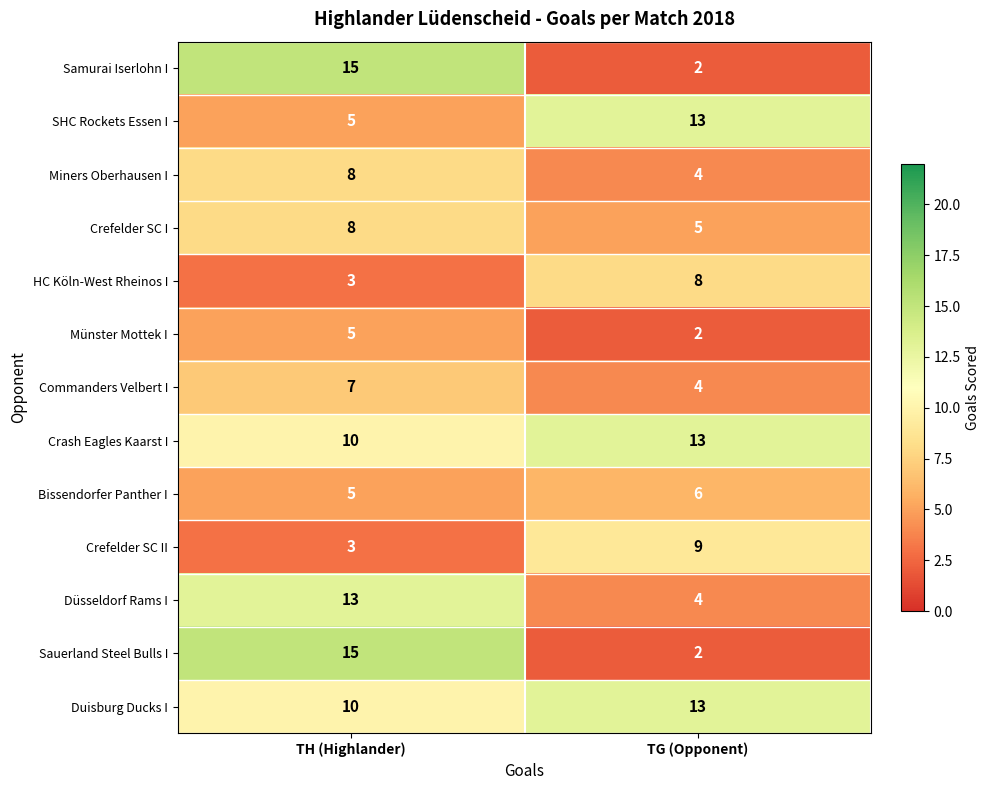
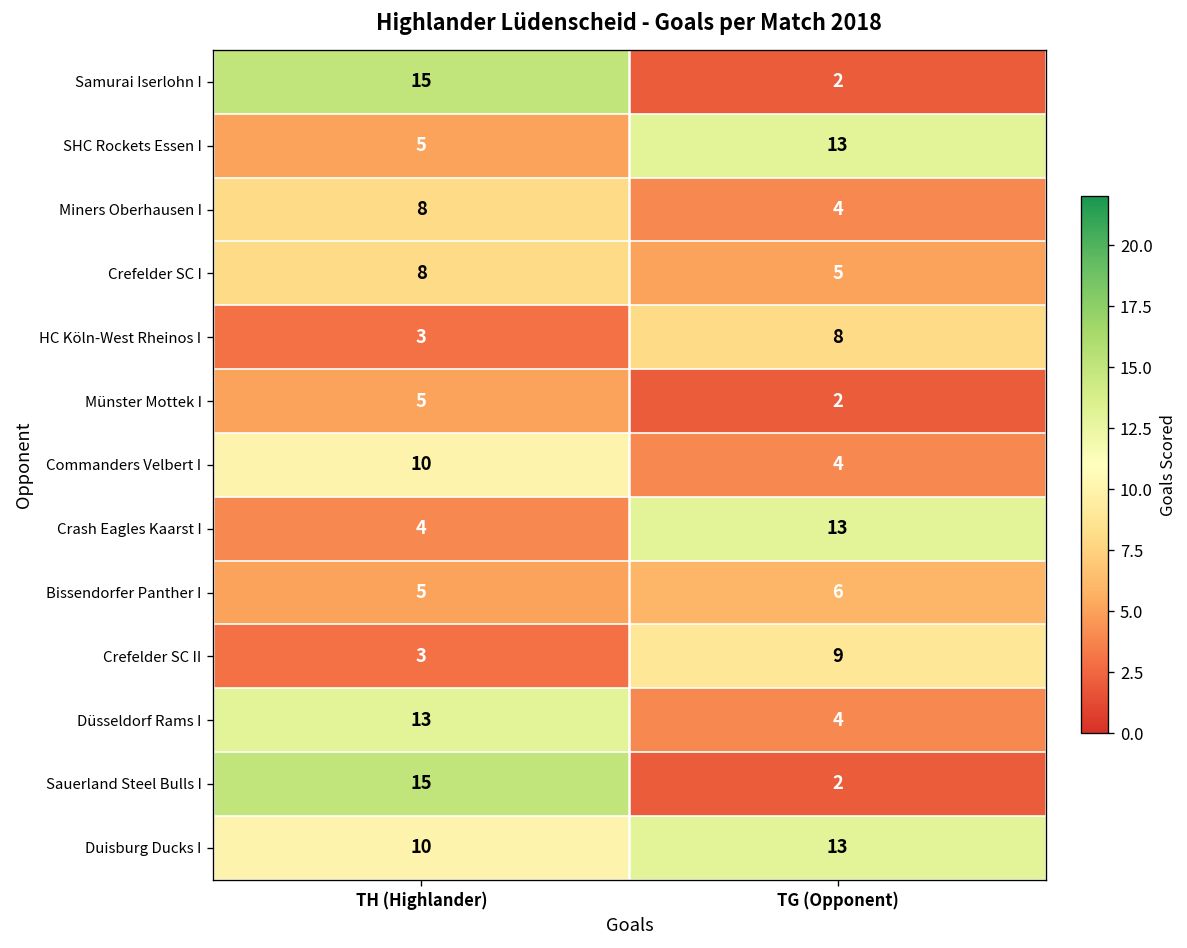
  {
    "Samurai Iserlohn I": {
      "TH (Highlander)": 15,
      "TG (Opponent)": 2
    },
    "SHC Rockets Essen I": {
      "TH (Highlander)": 5,
      "TG (Opponent)": 13
    },
    "Miners Oberhausen I": {
      "TH (Highlander)": 8,
      "TG (Opponent)": 4
    },
    "Crefelder SC I": {
      "TH (Highlander)": 8,
      "TG (Opponent)": 5
    },
    "HC Köln-West Rheinos I": {
      "TH (Highlander)": 3,
      "TG (Opponent)": 8
    },
    "Münster Mottek I": {
      "TH (Highlander)": 5,
      "TG (Opponent)": 2
    },
    "Commanders Velbert I": {
-     "TH (Highlander)": 7,
+     "TH (Highlander)": 10,
      "TG (Opponent)": 4
    },
    "Crash Eagles Kaarst I": {
-     "TH (Highlander)": 10,
+     "TH (Highlander)": 4,
      "TG (Opponent)": 13
    },
    "Bissendorfer Panther I": {
      "TH (Highlander)": 5,
      "TG (Opponent)": 6
    },
    "Crefelder SC II": {
      "TH (Highlander)": 3,
      "TG (Opponent)": 9
    },
    "Düsseldorf Rams I": {
      "TH (Highlander)": 13,
      "TG (Opponent)": 4
    },
    "Sauerland Steel Bulls I": {
      "TH (Highlander)": 15,
      "TG (Opponent)": 2
    },
    "Duisburg Ducks I": {
      "TH (Highlander)": 10,
      "TG (Opponent)": 13
    }
  }
